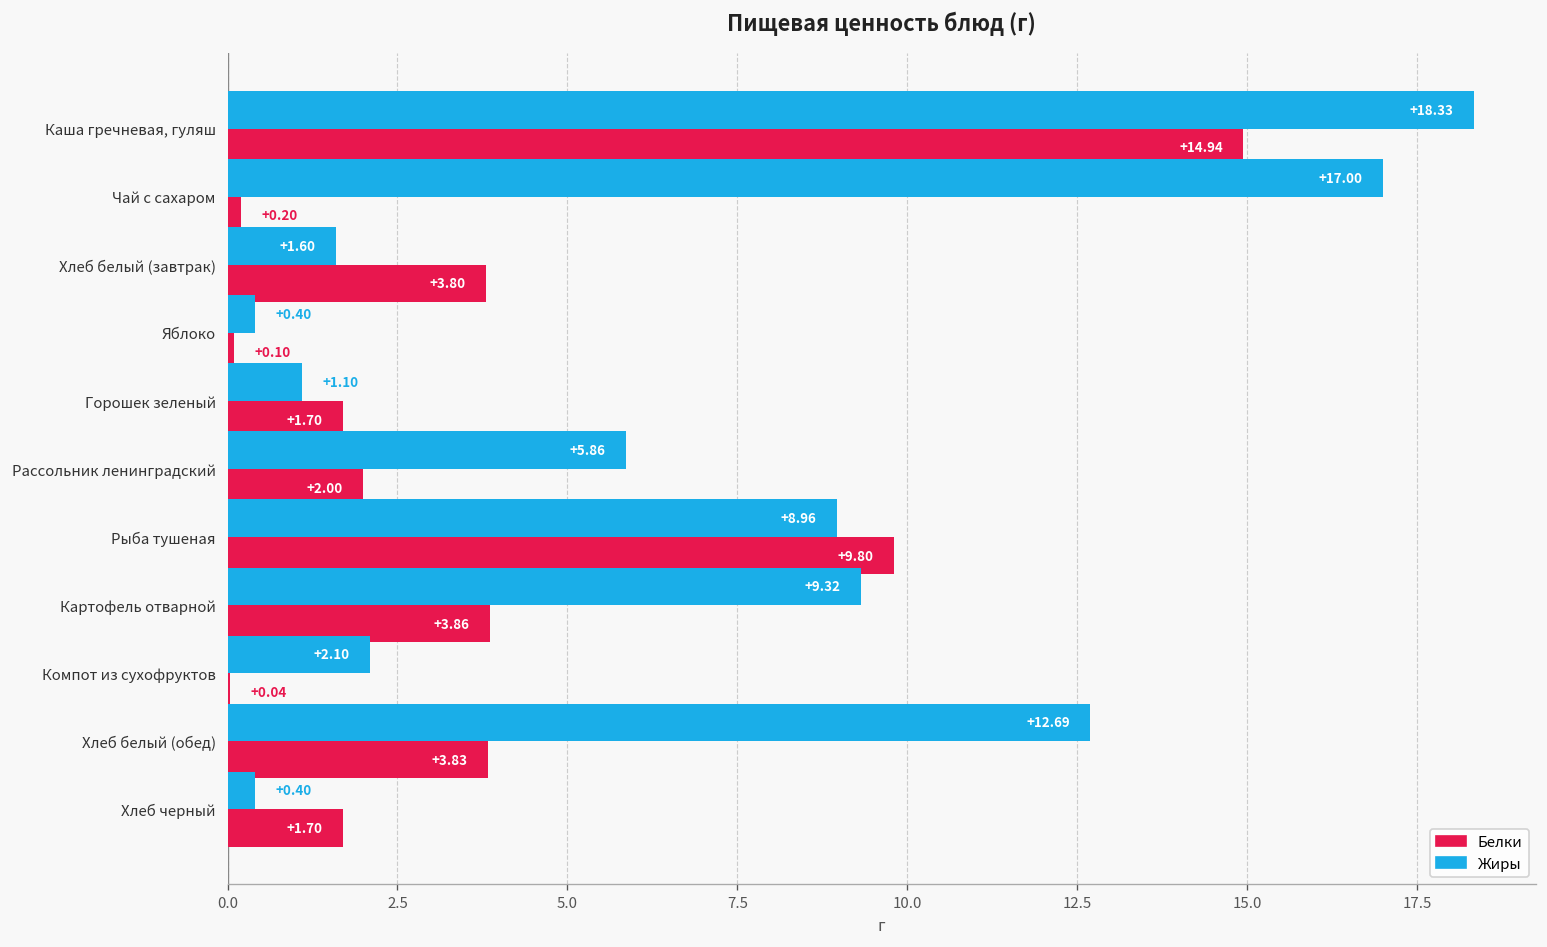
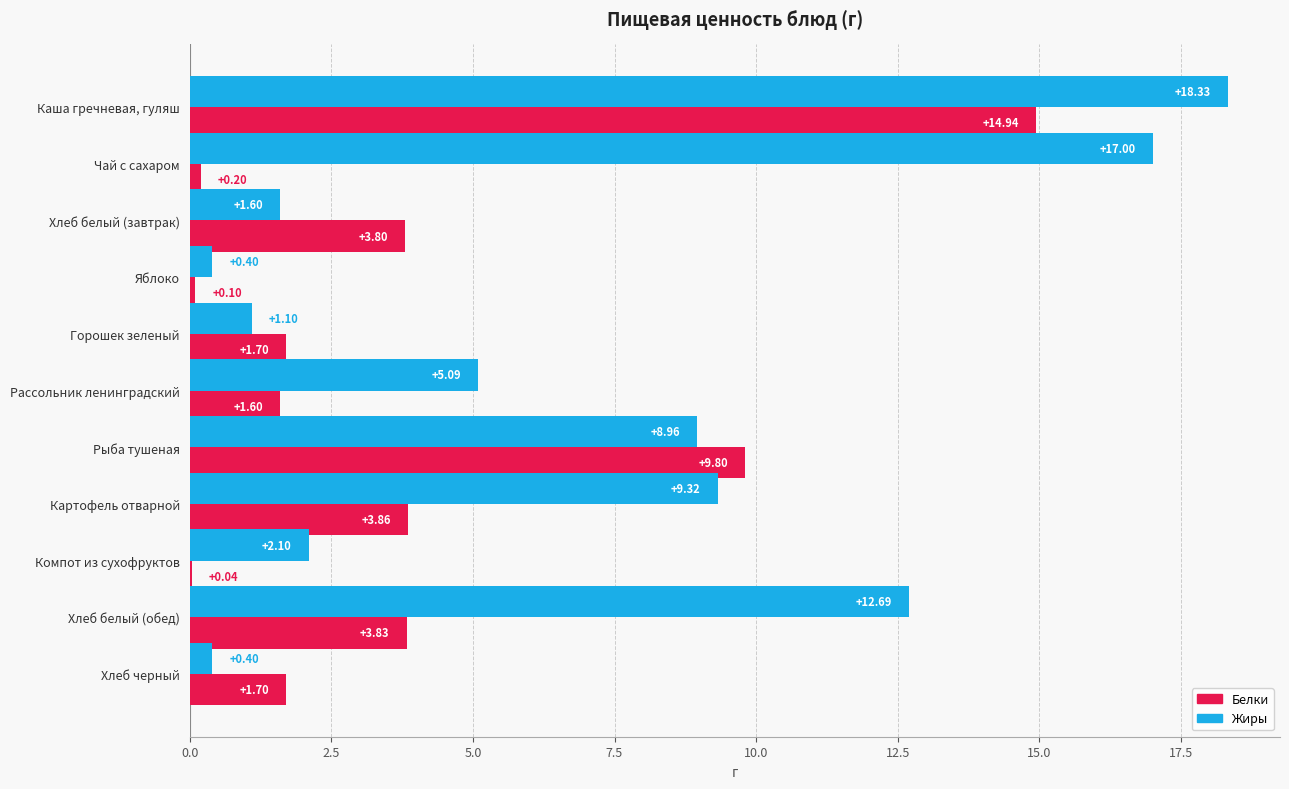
  {
    "Белки": {
      "Каша гречневая, гуляш": "+14.94",
      "Чай с сахаром": "+0.20",
      "Хлеб белый (завтрак)": "+3.80",
      "Яблоко": "+0.10",
      "Горошек зеленый": "+1.70",
-     "Рассольник ленинградский": "+2.00",
+     "Рассольник ленинградский": "+1.60",
      "Рыба тушеная": "+9.80",
      "Картофель отварной": "+3.86",
      "Компот из сухофруктов": "+0.04",
      "Хлеб белый (обед)": "+3.83",
      "Хлеб черный": "+1.70"
    },
    "Жиры": {
      "Каша гречневая, гуляш": "+18.33",
      "Чай с сахаром": "+17.00",
      "Хлеб белый (завтрак)": "+1.60",
      "Яблоко": "+0.40",
      "Горошек зеленый": "+1.10",
-     "Рассольник ленинградский": "+5.86",
+     "Рассольник ленинградский": "+5.09",
      "Рыба тушеная": "+8.96",
      "Картофель отварной": "+9.32",
      "Компот из сухофруктов": "+2.10",
      "Хлеб белый (обед)": "+12.69",
      "Хлеб черный": "+0.40"
    }
  }
